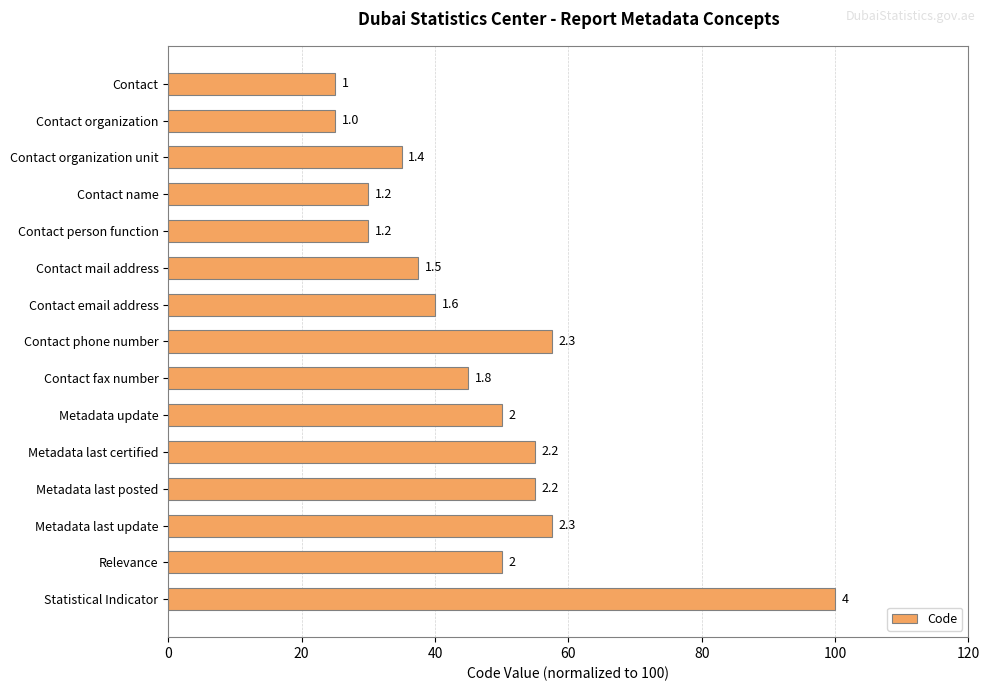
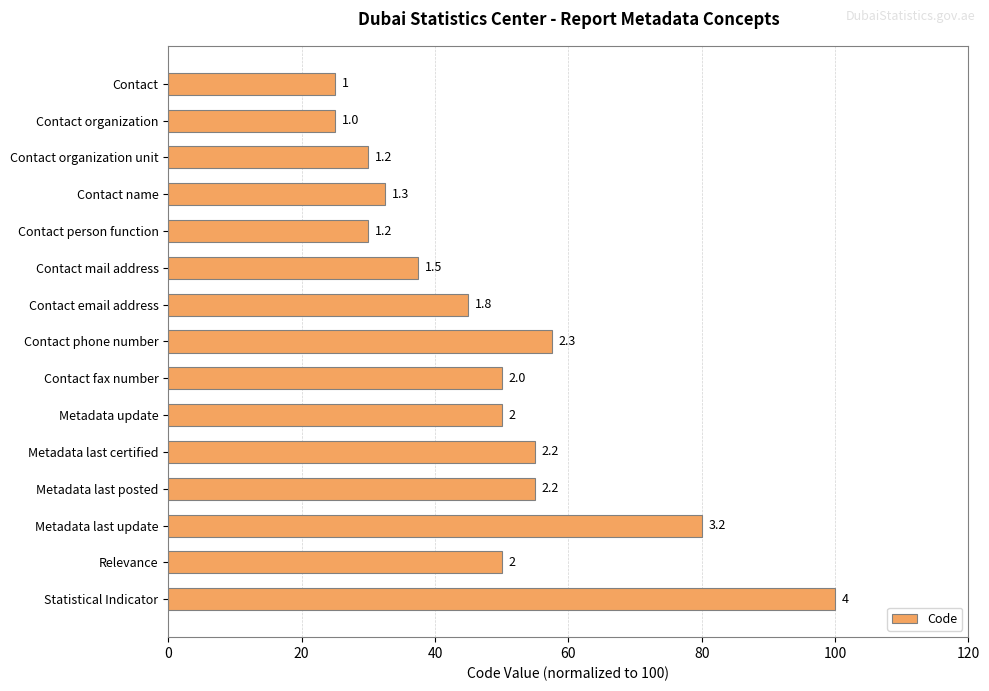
  {
-   "Contact organization unit": 1.4,
-   "Contact name": 1.2,
-   "Contact email address": 1.6,
-   "Contact fax number": 1.8,
-   "Metadata last update": 2.3
+   "Contact organization unit": 1.2,
+   "Contact name": 1.3,
+   "Contact email address": 1.8,
+   "Contact fax number": 2.0,
+   "Metadata last update": 3.2
  }
